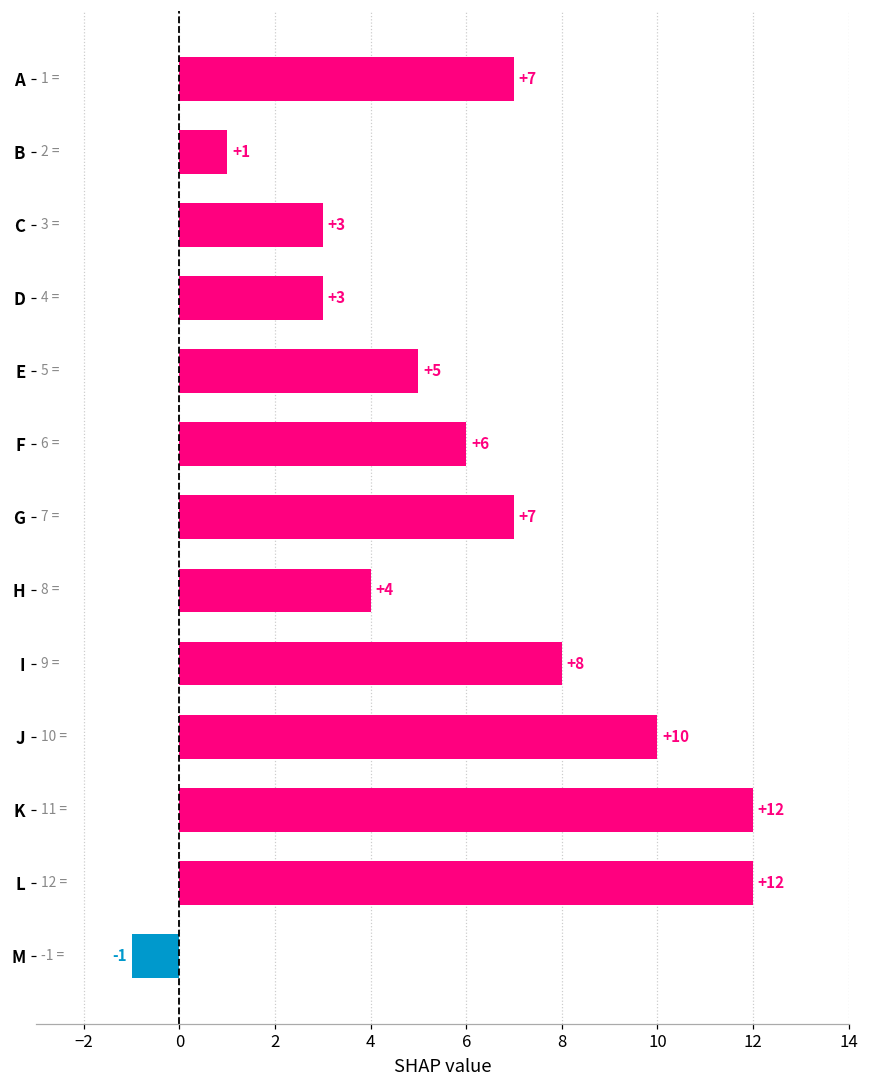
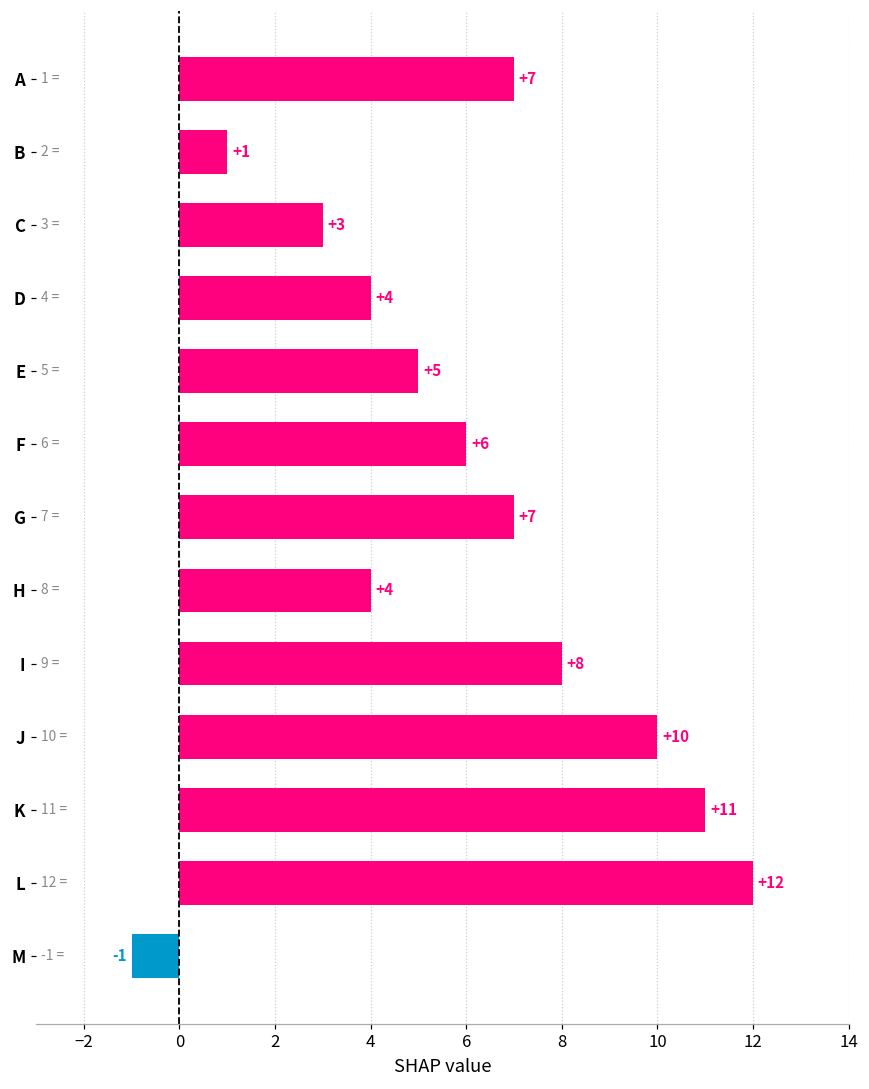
  {
    "A": "+7",
    "B": "+1",
    "C": "+3",
-   "D": "+3",
+   "D": "+4",
    "E": "+5",
    "F": "+6",
    "G": "+7",
    "H": "+4",
    "I": "+8",
    "J": "+10",
-   "K": "+12",
+   "K": "+11",
    "L": "+12",
    "M": "-1"
  }
